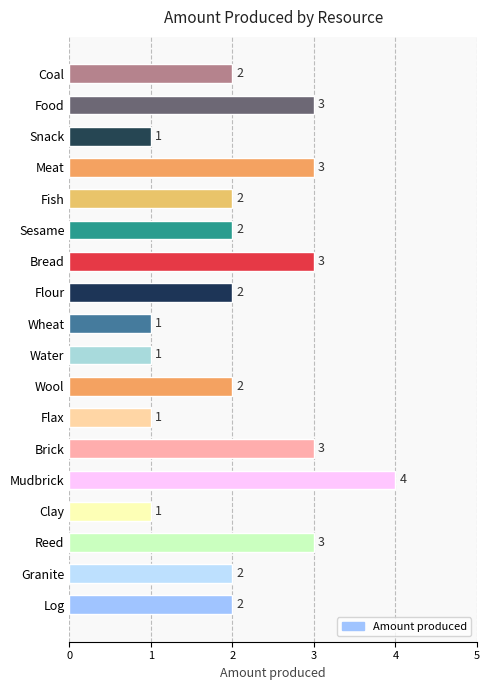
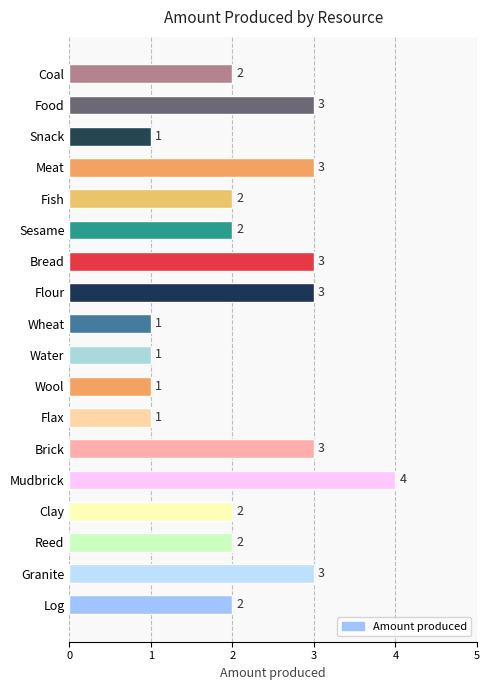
  {
    "Coal": 2,
    "Food": 3,
    "Snack": 1,
    "Meat": 3,
    "Fish": 2,
    "Sesame": 2,
    "Bread": 3,
-   "Flour": 2,
+   "Flour": 3,
    "Wheat": 1,
    "Water": 1,
-   "Wool": 2,
+   "Wool": 1,
    "Flax": 1,
    "Brick": 3,
    "Mudbrick": 4,
-   "Clay": 1,
-   "Reed": 3,
-   "Granite": 2,
+   "Clay": 2,
+   "Reed": 2,
+   "Granite": 3,
    "Log": 2
  }
